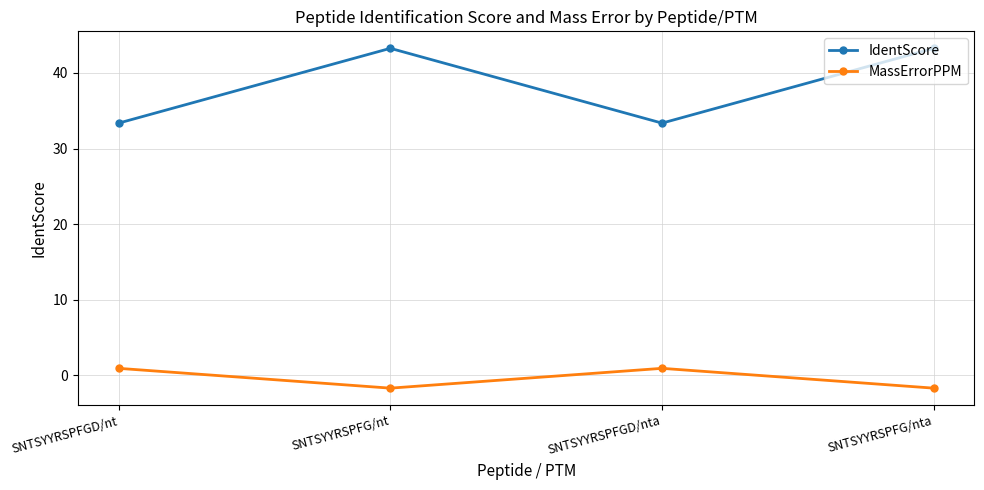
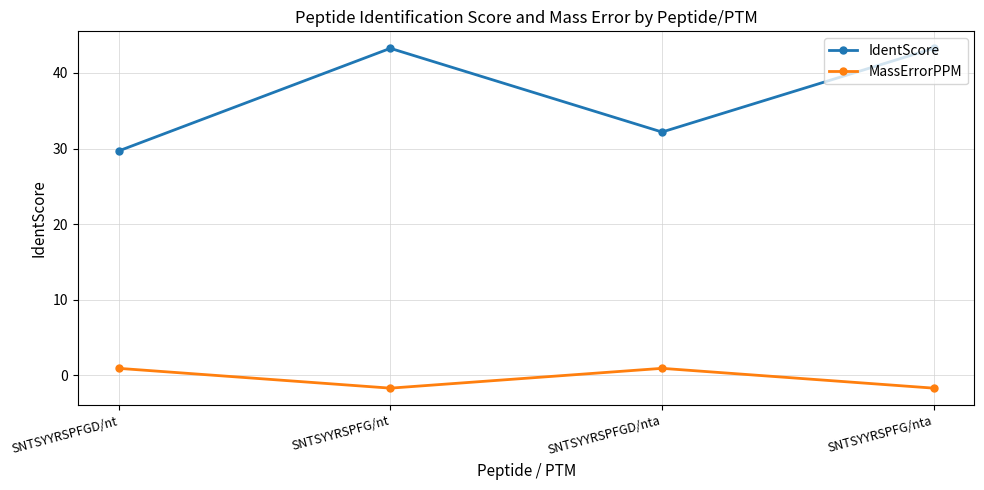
  {
    "IdentScore": {
-     "SNTSYYRSPFGD/nt": 33,
+     "SNTSYYRSPFGD/nt": 30,
      "SNTSYYRSPFG/nt": 43,
-     "SNTSYYRSPFGD/nta": 33
+     "SNTSYYRSPFGD/nta": 32
    },
    "MassErrorPPM": {
      "SNTSYYRSPFGD/nt": 1,
      "SNTSYYRSPFG/nt": -2,
      "SNTSYYRSPFGD/nta": 1,
      "SNTSYYRSPFG/nta": -2
    }
  }
